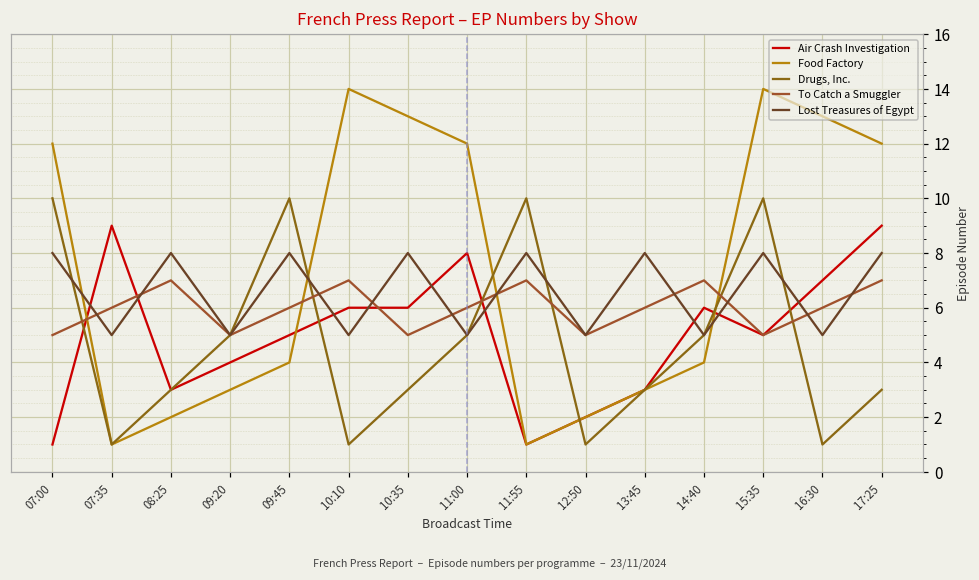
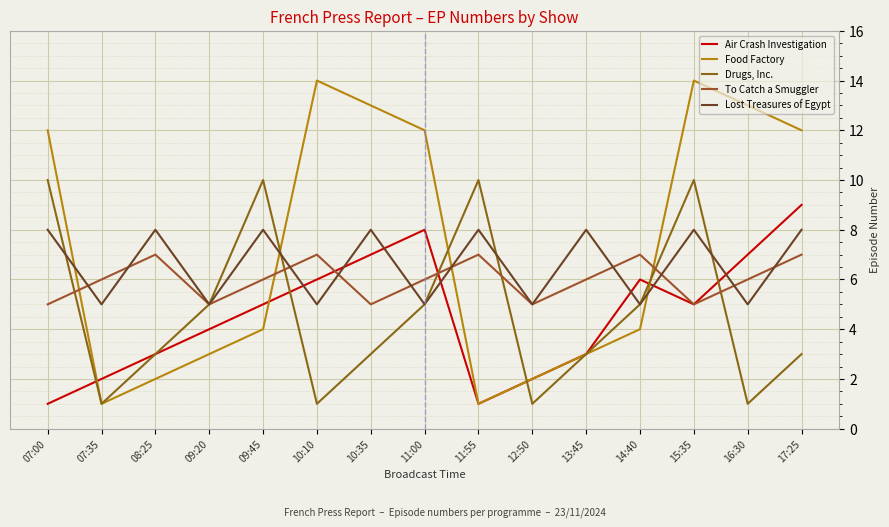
  {
    "Air Crash Investigation": {
      "07:00": 1,
-     "07:35": 9,
+     "07:35": 2,
      "09:20": 4,
      "09:45": 5,
      "10:10": 6,
-     "10:35": 6,
+     "10:35": 7,
      "11:00": 8,
      "14:40": 6,
      "16:30": 7,
      "17:25": 9
    }
  }
